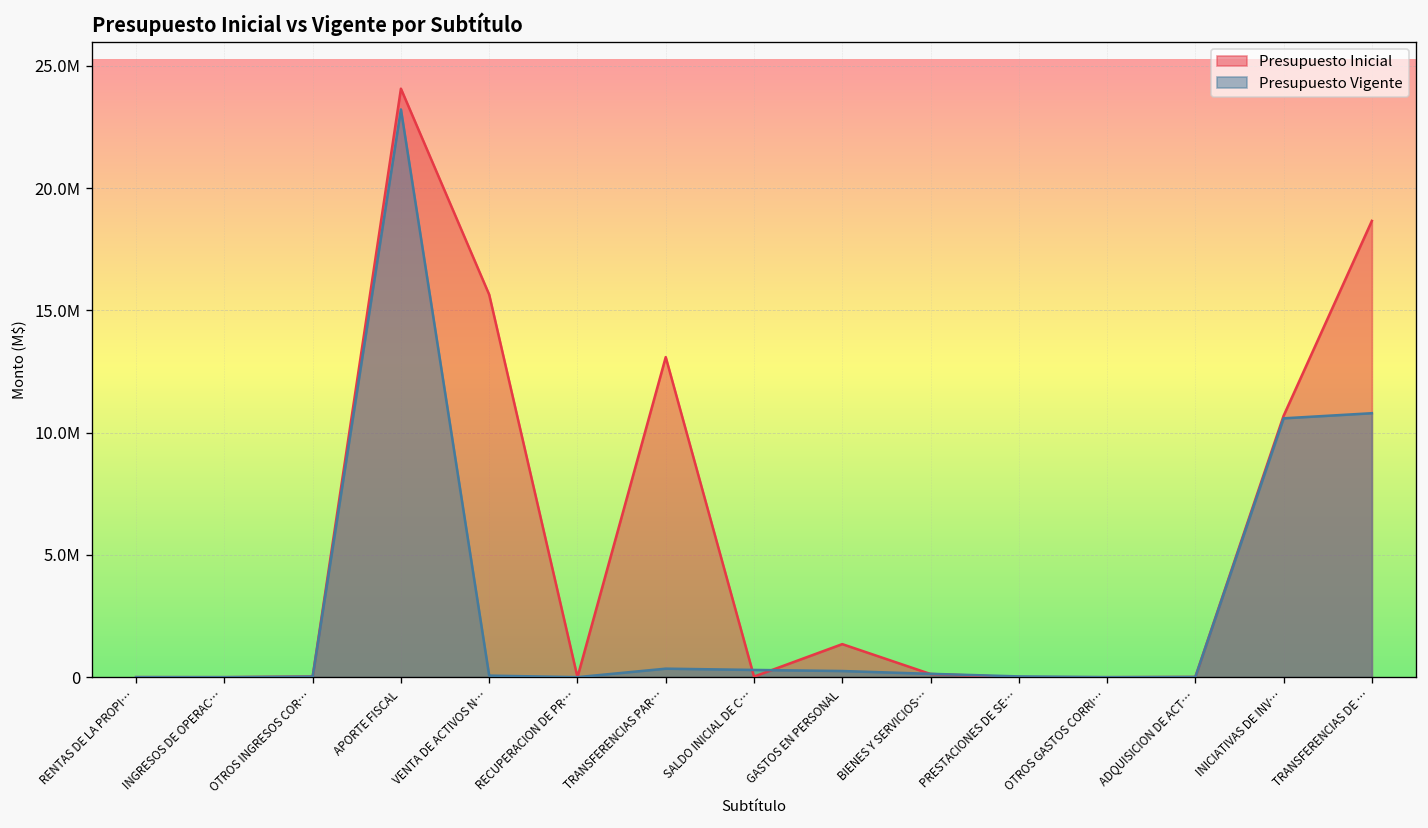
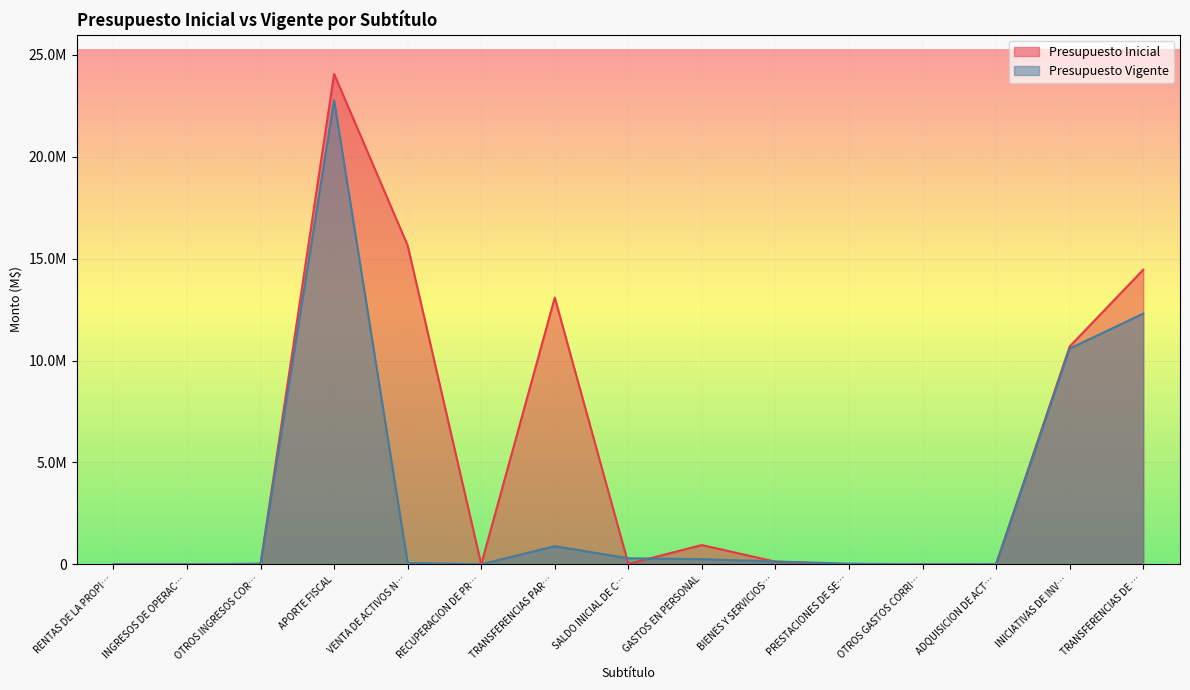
  {
    "Presupuesto Inicial": {
      "APORTE FISCAL": 24100000,
      "VENTA DE ACTIVOS N…": 15600000,
      "TRANSFERENCIAS PAR…": 13100000,
      "SALDO INICIAL DE C…": 0,
-     "GASTOS EN PERSONAL": 1400000,
-     "TRANSFERENCIAS DE …": 18700000
+     "GASTOS EN PERSONAL": 900000,
+     "TRANSFERENCIAS DE …": 14500000
    },
    "Presupuesto Vigente": {
-     "APORTE FISCAL": 23200000,
+     "APORTE FISCAL": 22800000,
      "VENTA DE ACTIVOS N…": 100000,
-     "TRANSFERENCIAS PAR…": 300000,
+     "TRANSFERENCIAS PAR…": 900000,
      "SALDO INICIAL DE C…": 300000,
      "GASTOS EN PERSONAL": 300000,
-     "TRANSFERENCIAS DE …": 10800000
+     "TRANSFERENCIAS DE …": 12300000
    }
  }
